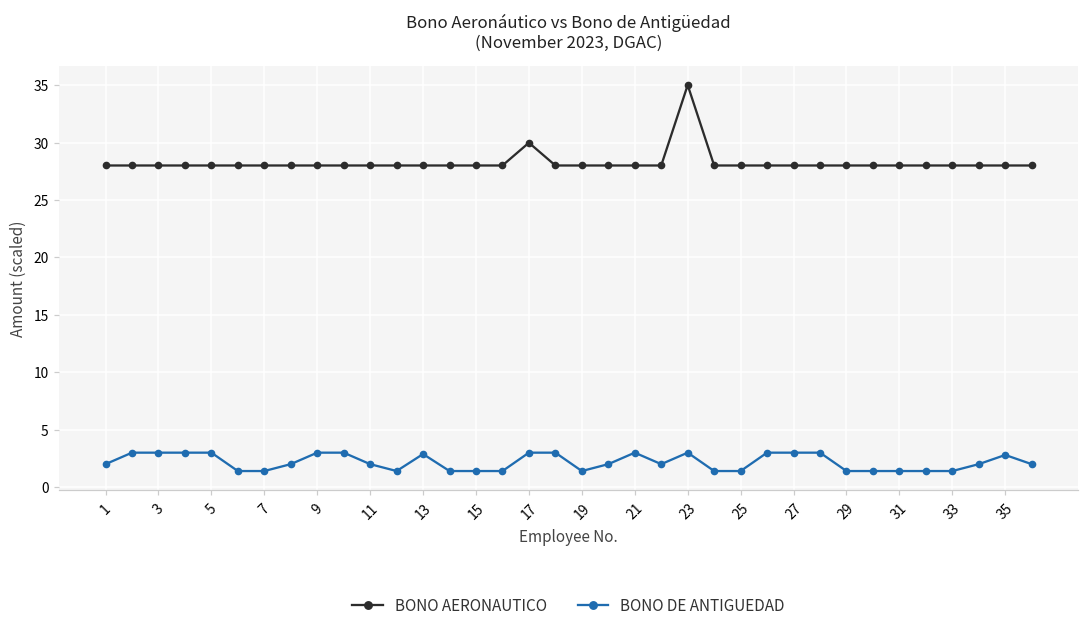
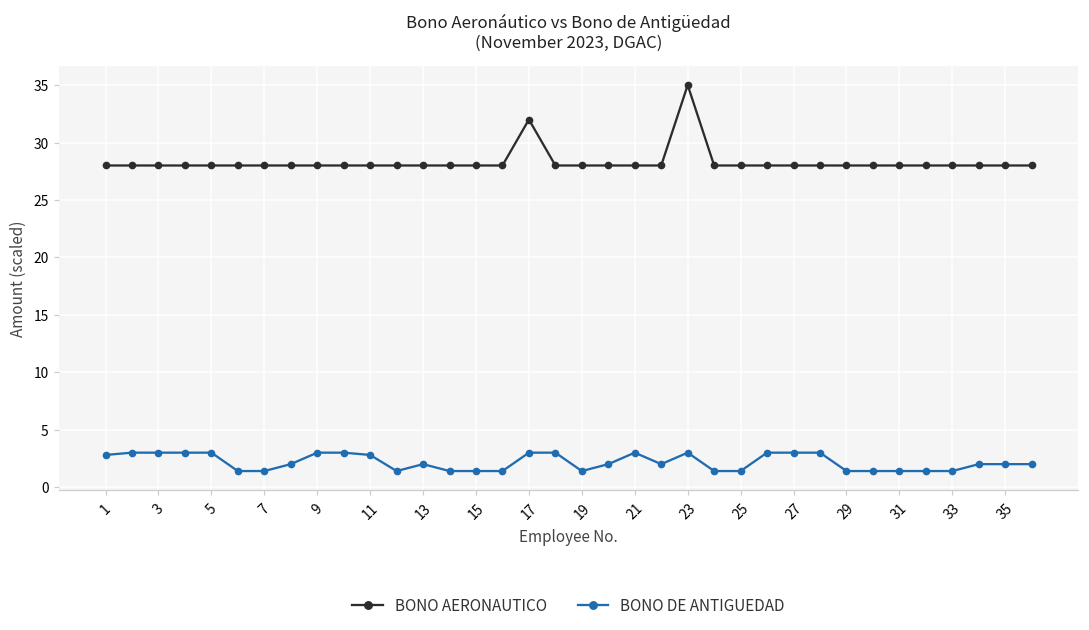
  {
    "BONO AERONAUTICO": {
      "1": 28.0,
      "3": 28.0,
      "5": 28.0,
      "7": 28.0,
      "9": 28.0,
      "11": 28.0,
      "13": 28.0,
      "15": 28.0,
-     "17": 30.0,
+     "17": 32.0,
      "19": 28.0,
      "21": 28.0,
      "23": 35.0,
      "25": 28.0,
      "27": 28.0,
      "29": 28.0,
      "31": 28.0,
      "33": 28.0,
      "35": 28.0
    },
    "BONO DE ANTIGUEDAD": {
-     "1": 2.0,
+     "1": 2.8,
      "3": 3.0,
      "5": 3.0,
      "7": 1.4,
      "9": 3.0,
-     "11": 2.0,
-     "13": 2.9,
+     "11": 2.8,
+     "13": 2.0,
      "15": 1.4,
      "17": 3.0,
      "19": 1.4,
      "21": 3.0,
      "23": 3.0,
      "25": 1.4,
      "27": 3.0,
      "29": 1.4,
      "31": 1.4,
      "33": 1.4,
-     "35": 2.8
+     "35": 2.0
    }
  }
